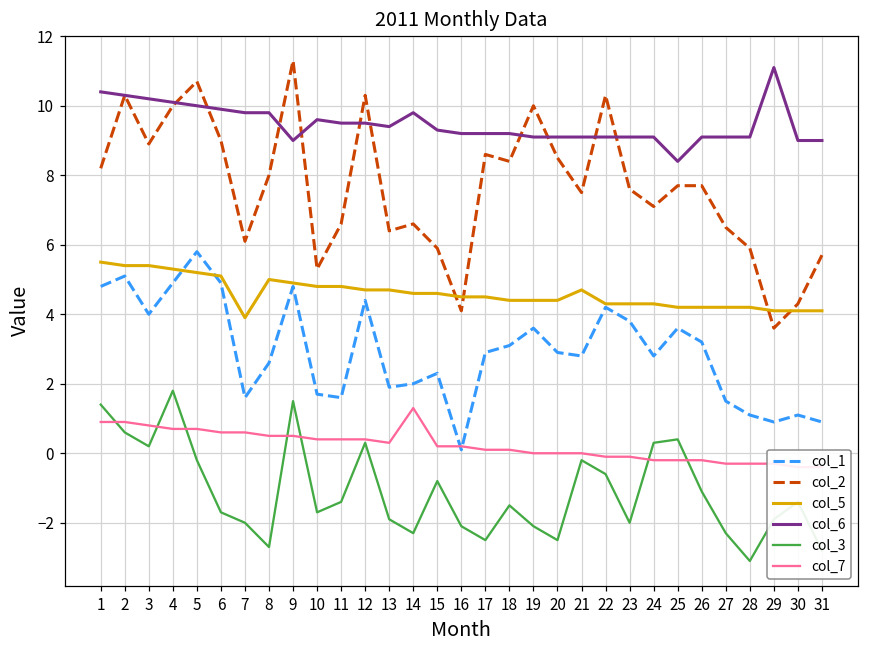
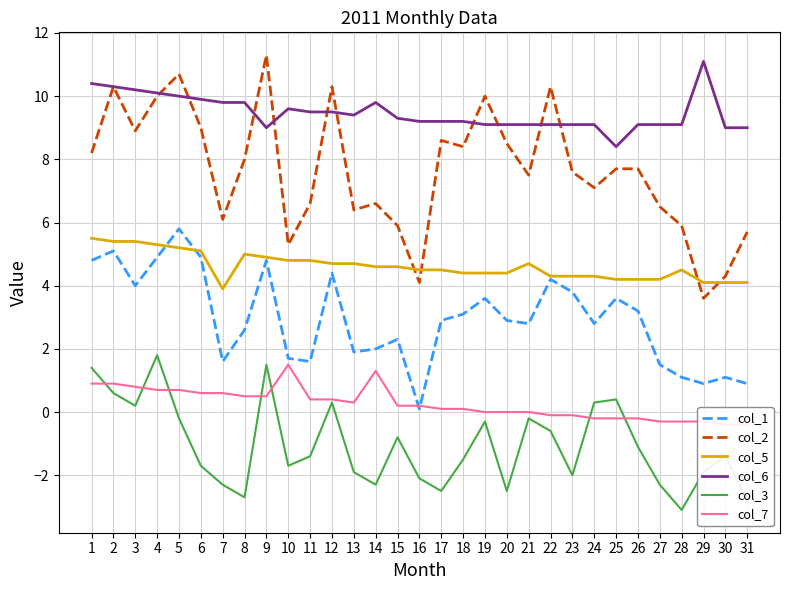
  {
    "col_1": {
      "1": 4.8,
      "2": 5.1,
      "3": 4.0,
      "4": 4.9,
      "5": 5.8,
      "6": 4.9,
      "7": 1.6,
      "8": 2.6,
      "9": 4.8,
      "10": 1.7,
      "11": 1.6,
      "12": 4.4,
      "13": 1.9,
      "14": 2.0,
      "15": 2.3,
      "16": 0.1,
      "17": 2.9,
      "18": 3.1,
      "19": 3.6,
      "20": 2.9,
      "21": 2.8,
      "22": 4.2,
      "23": 3.8,
      "24": 2.8,
      "25": 3.6,
      "26": 3.2,
      "27": 1.5,
      "28": 1.1,
      "29": 0.9,
      "30": 1.1,
      "31": 0.9
    },
    "col_2": {
      "1": 8.2,
      "3": 8.9,
      "4": 10.0,
      "5": 10.7,
      "6": 9.0,
      "7": 6.1,
      "8": 8.0,
      "9": 11.3,
      "10": 5.3,
      "11": 6.6,
      "12": 10.3,
      "13": 6.4,
      "14": 6.6,
      "15": 5.9,
      "16": 4.1,
      "17": 8.6,
      "18": 8.4,
      "19": 10.0,
      "20": 8.5,
      "21": 7.5,
      "22": 10.3,
      "23": 7.6,
      "24": 7.1,
      "25": 7.7,
      "26": 7.7,
      "27": 6.5,
      "28": 5.9,
      "29": 3.6,
      "30": 4.3,
      "31": 5.7
    },
    "col_5": {
      "1": 5.5,
      "2": 5.4,
      "3": 5.4,
      "4": 5.3,
      "5": 5.2,
      "6": 5.1,
      "7": 3.9,
      "8": 5.0,
      "9": 4.9,
      "10": 4.8,
      "11": 4.8,
      "12": 4.7,
      "13": 4.7,
      "14": 4.6,
      "15": 4.6,
      "16": 4.5,
      "17": 4.5,
      "18": 4.4,
      "19": 4.4,
      "20": 4.4,
      "21": 4.7,
      "22": 4.3,
      "23": 4.3,
      "24": 4.3,
      "25": 4.2,
      "26": 4.2,
      "27": 4.2,
-     "28": 4.2,
+     "28": 4.5,
      "29": 4.1,
      "30": 4.1,
      "31": 4.1
    },
    "col_6": {
      "1": 10.4,
      "3": 10.2,
      "4": 10.1,
      "5": 10.0,
      "6": 9.9,
      "7": 9.8,
      "8": 9.8,
      "9": 9.0,
      "10": 9.6,
      "11": 9.5,
      "12": 9.5,
      "13": 9.4,
      "14": 9.8,
      "15": 9.3,
      "16": 9.2,
      "17": 9.2,
      "18": 9.2,
      "19": 9.1,
      "20": 9.1,
      "21": 9.1,
      "22": 9.1,
      "23": 9.1,
      "24": 9.1,
      "25": 8.4,
      "26": 9.1,
      "27": 9.1,
      "28": 9.1,
      "29": 11.1,
      "30": 9.0,
      "31": 9.0
    },
    "col_3": {
      "1": 1.4,
      "2": 0.6,
      "3": 0.2,
      "4": 1.8,
      "5": -0.2,
      "6": -1.7,
-     "7": -2.0,
+     "7": -2.3,
      "8": -2.7,
      "9": 1.5,
      "10": -1.7,
      "11": -1.4,
      "12": 0.3,
      "13": -1.9,
      "14": -2.3,
      "15": -0.8,
      "16": -2.1,
      "17": -2.5,
      "18": -1.5,
-     "19": -2.1,
+     "19": -0.3,
      "20": -2.5,
      "21": -0.2,
      "22": -0.6,
      "23": -2.0,
      "24": 0.3,
      "25": 0.4,
      "26": -1.1,
      "27": -2.3,
      "28": -3.1
    },
    "col_7": {
      "1": 0.9,
      "2": 0.9,
      "3": 0.8,
      "4": 0.7,
      "5": 0.7,
      "6": 0.6,
      "7": 0.6,
      "8": 0.5,
      "9": 0.5,
-     "10": 0.4,
+     "10": 1.5,
      "11": 0.4,
      "12": 0.4,
      "13": 0.3,
      "14": 1.3,
      "15": 0.2,
      "16": 0.2,
      "17": 0.1,
      "18": 0.1,
      "19": 0.0,
      "20": 0.0,
      "21": 0.0,
      "22": -0.1,
      "23": -0.1,
      "24": -0.2,
      "25": -0.2,
      "26": -0.2,
      "27": -0.3,
      "28": -0.3
    }
  }
